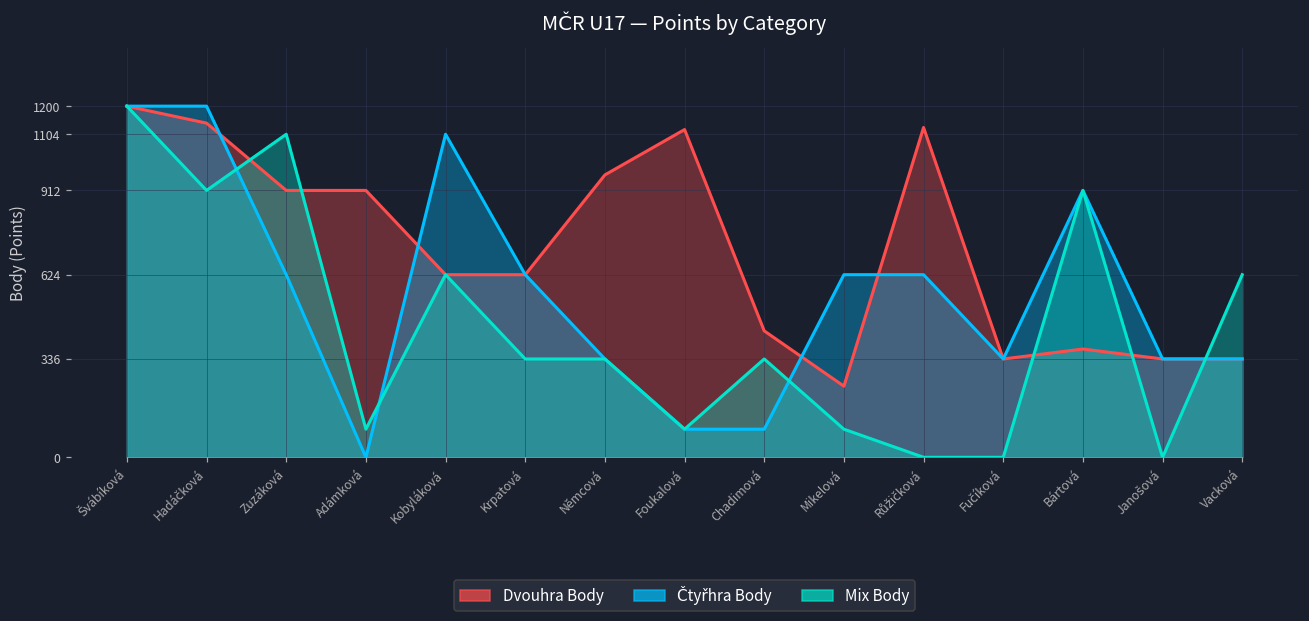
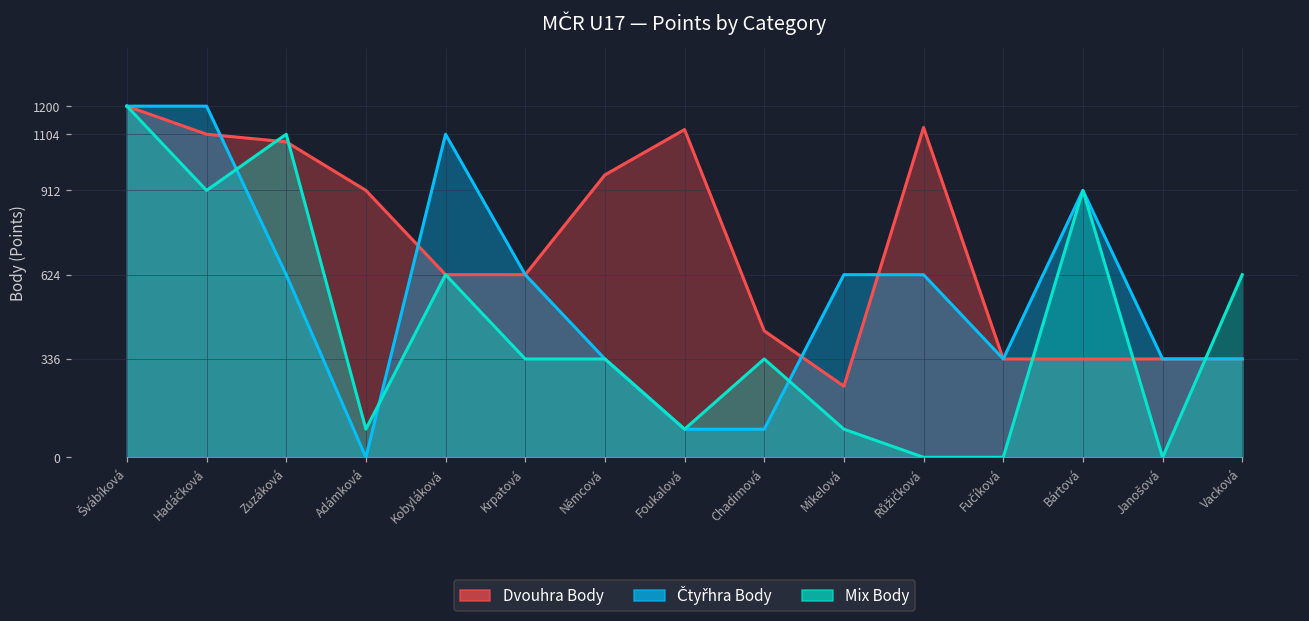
  {
    "Dvouhra Body": {
-     "Hadáčková": 1140,
-     "Zuzáková": 910,
+     "Hadáčková": 1100,
+     "Zuzáková": 1080,
      "Adámková": 910,
      "Němcová": 970,
      "Foukalová": 1120,
      "Chadimová": 430,
      "Mikelová": 240,
      "Růžičková": 1130,
-     "Bártová": 370
+     "Bártová": 340
    }
  }
